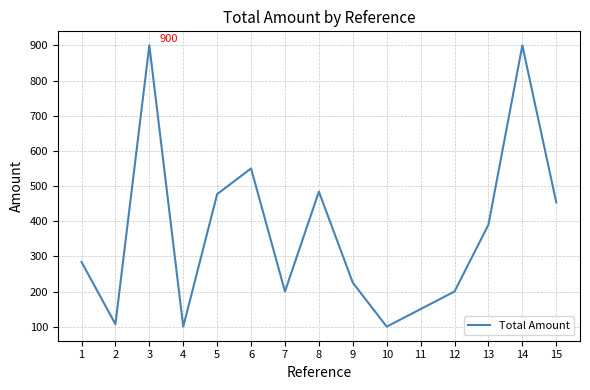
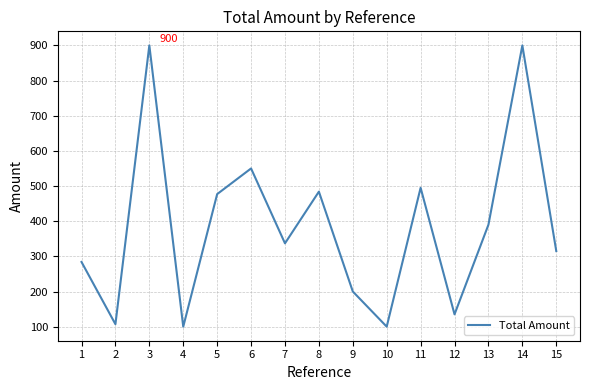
  {
    "1": 280,
    "2": 110,
    "4": 100,
    "5": 480,
    "6": 550,
-   "7": 200,
+   "7": 340,
    "8": 480,
-   "9": 230,
+   "9": 200,
    "10": 100,
-   "11": 150,
-   "12": 200,
+   "11": 500,
+   "12": 140,
    "13": 390,
    "14": 900,
-   "15": 450
+   "15": 320
  }
